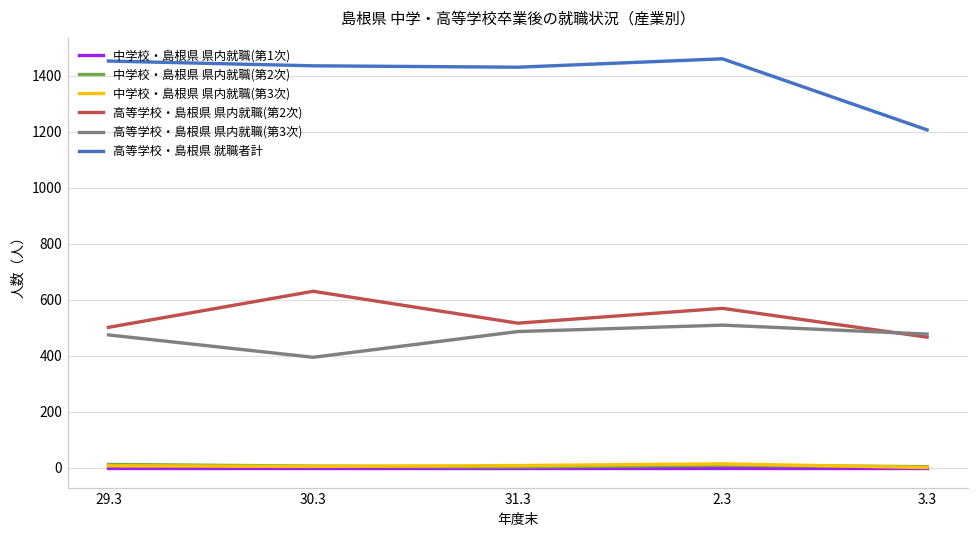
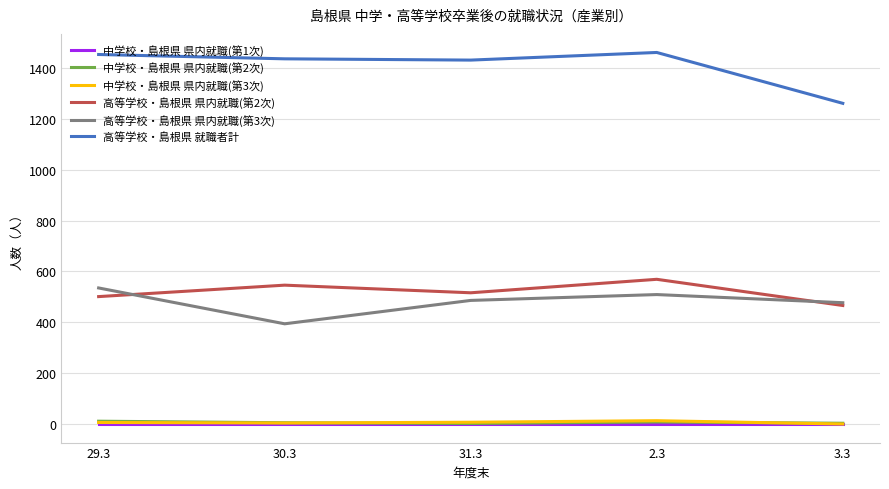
  {
    "高等学校・島根県 県内就職(第2次)": {
      "29.3": 500,
-     "30.3": 630,
+     "30.3": 550,
      "31.3": 520,
      "2.3": 570,
      "3.3": 470
    },
    "高等学校・島根県 県内就職(第3次)": {
-     "29.3": 470,
+     "29.3": 540,
      "30.3": 390,
      "31.3": 490,
      "2.3": 510,
      "3.3": 480
    },
    "高等学校・島根県 就職者計": {
      "29.3": 1450,
      "30.3": 1440,
      "31.3": 1430,
      "2.3": 1460,
-     "3.3": 1210
+     "3.3": 1260
    }
  }
